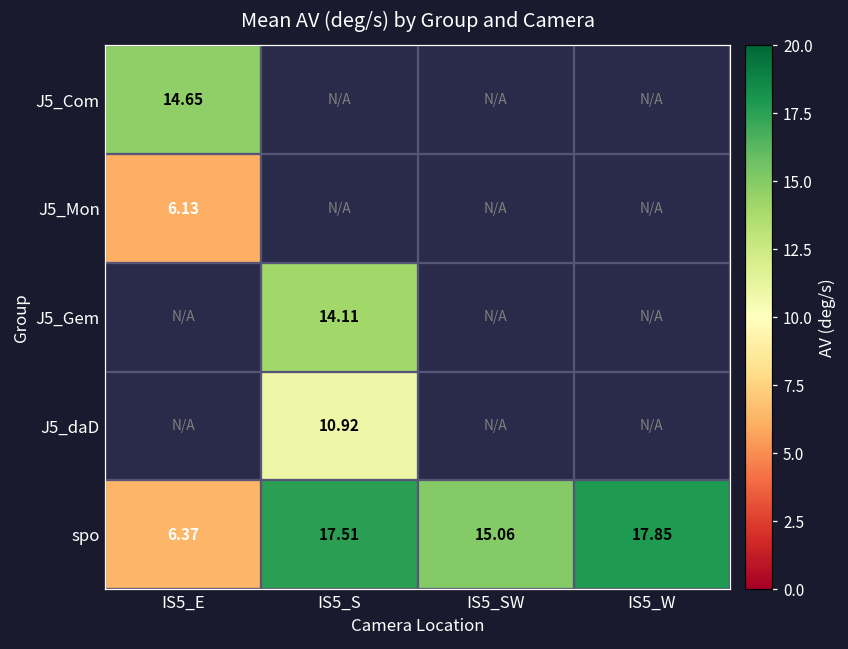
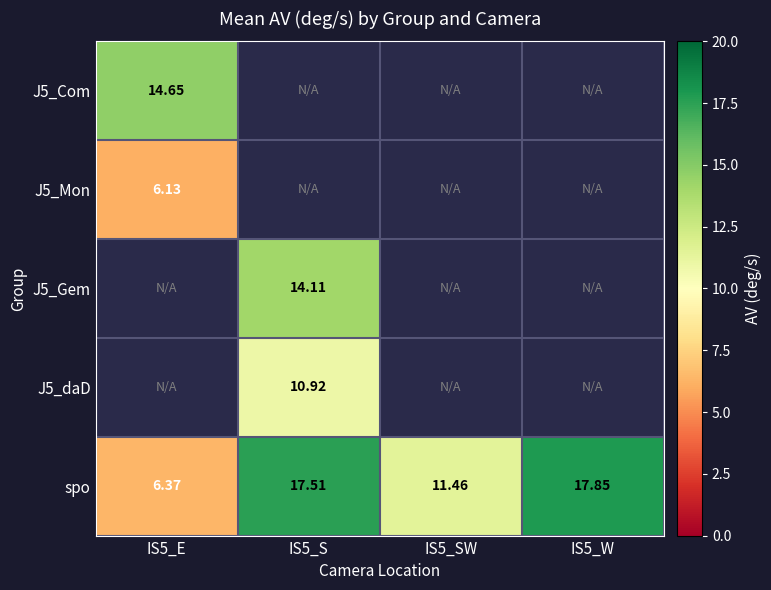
  {
    "J5_Com": {
      "IS5_E": 14.65
    },
    "J5_Mon": {
      "IS5_E": 6.13
    },
    "J5_Gem": {
      "IS5_S": 14.11
    },
    "J5_daD": {
      "IS5_S": 10.92
    },
    "spo": {
      "IS5_E": 6.37,
      "IS5_S": 17.51,
-     "IS5_SW": 15.06,
+     "IS5_SW": 11.46,
      "IS5_W": 17.85
    }
  }
